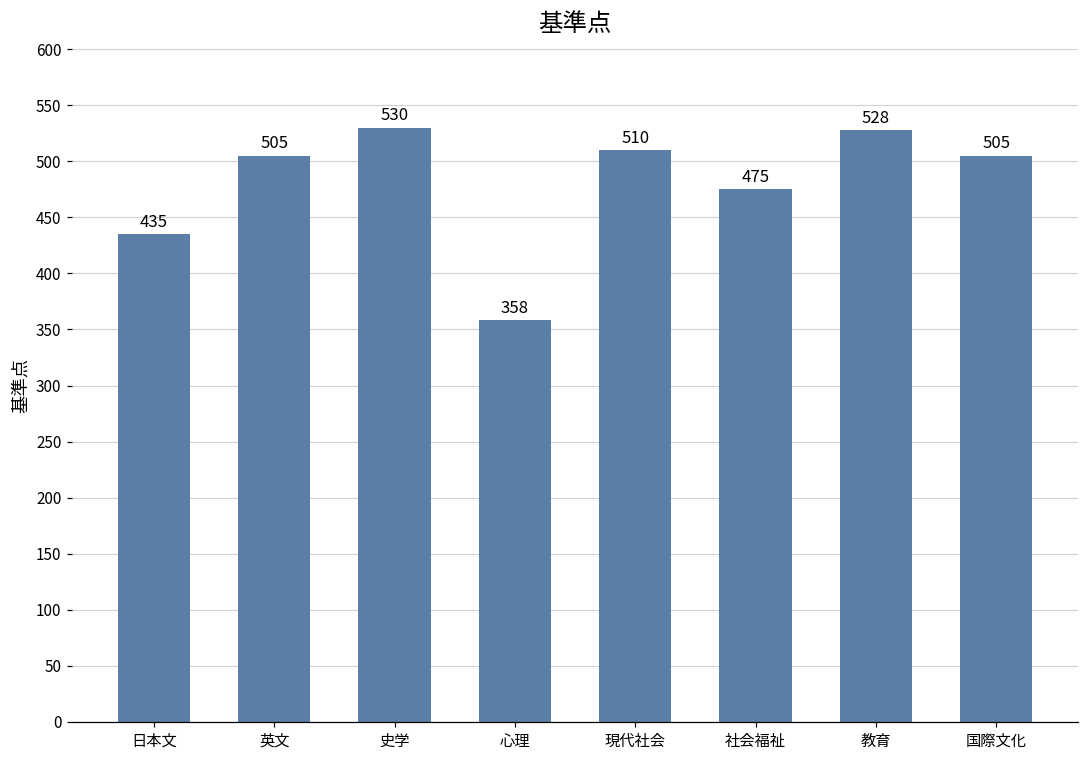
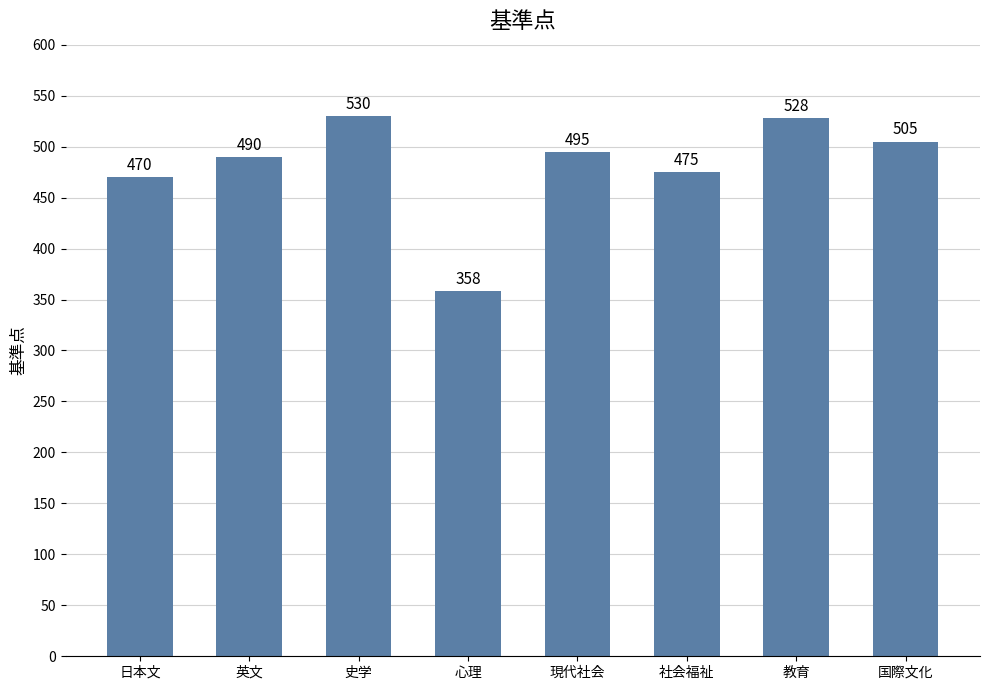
  {
-   "日本文": 435,
-   "英文": 505,
+   "日本文": 470,
+   "英文": 490,
    "史学": 530,
    "心理": 358,
-   "現代社会": 510,
+   "現代社会": 495,
    "社会福祉": 475,
    "教育": 528,
    "国際文化": 505
  }
